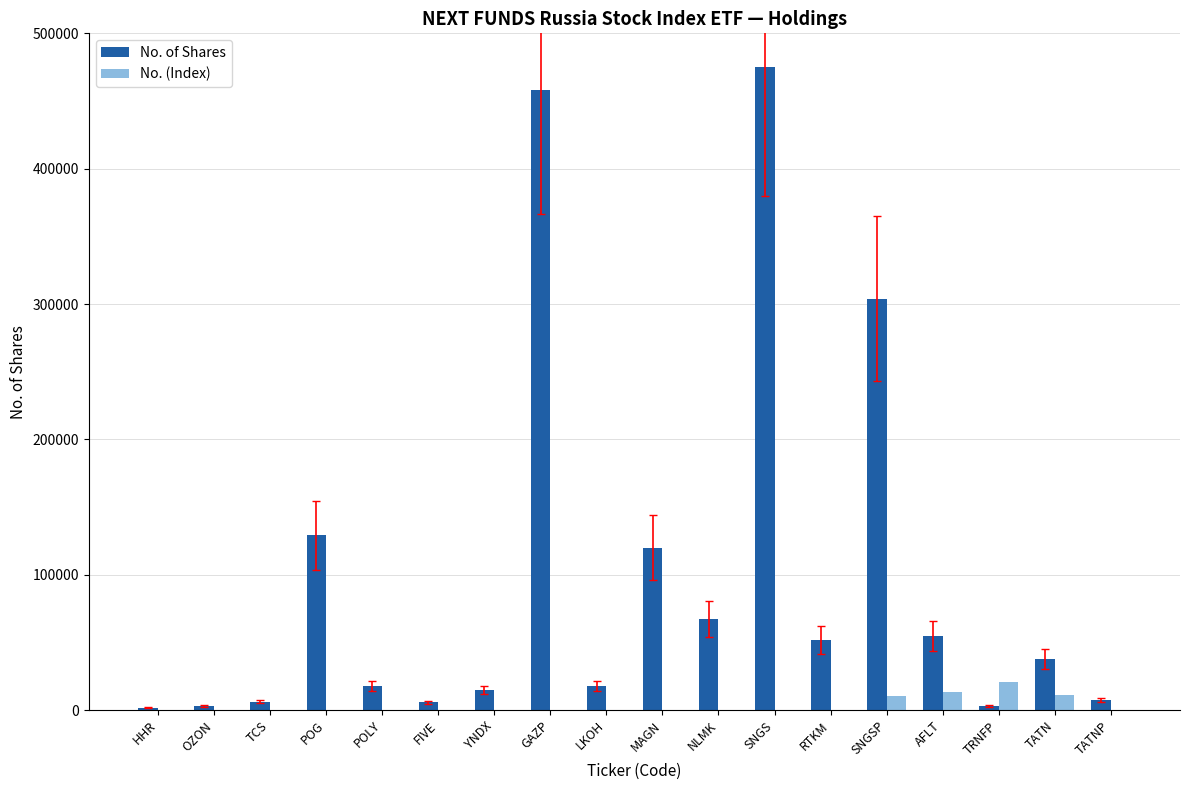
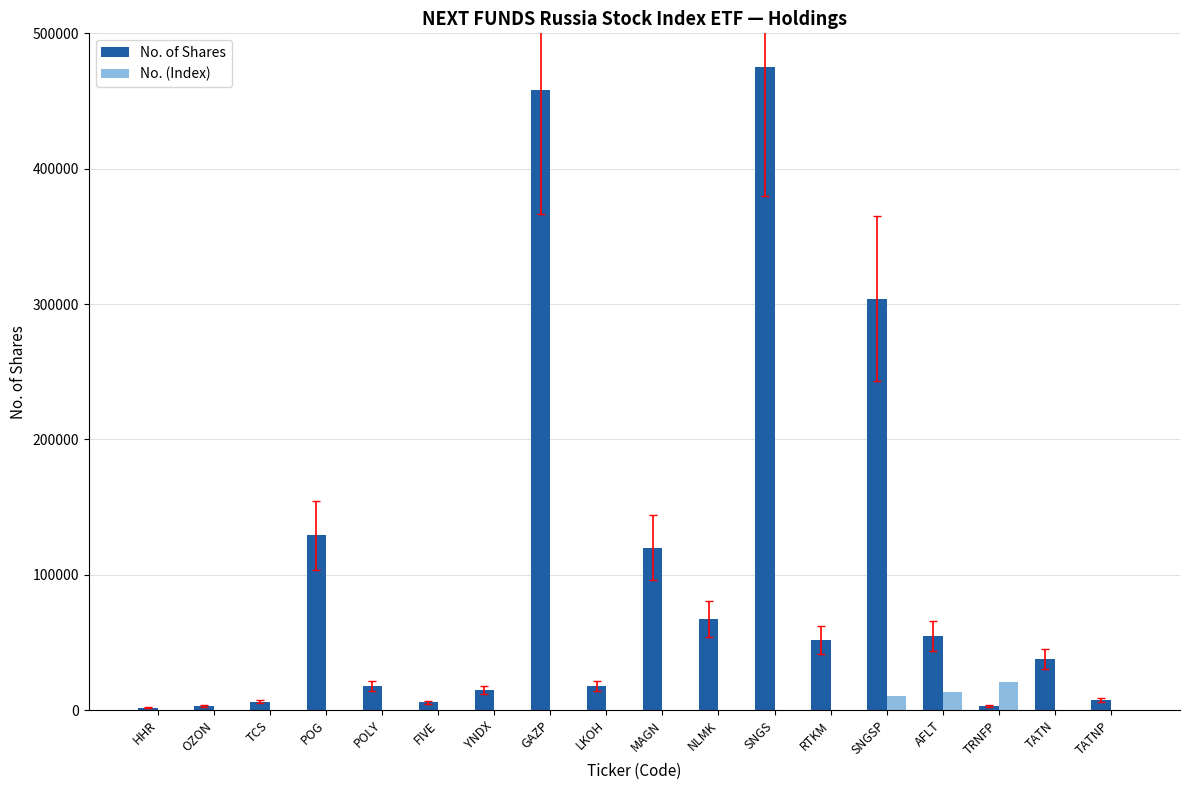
  {
    "No. (Index)": {
      "SNGSP": 10000,
      "AFLT": 13000,
      "TRNFP": 20000,
-     "TATN": 11000
+     "TATN": 0
    }
  }
